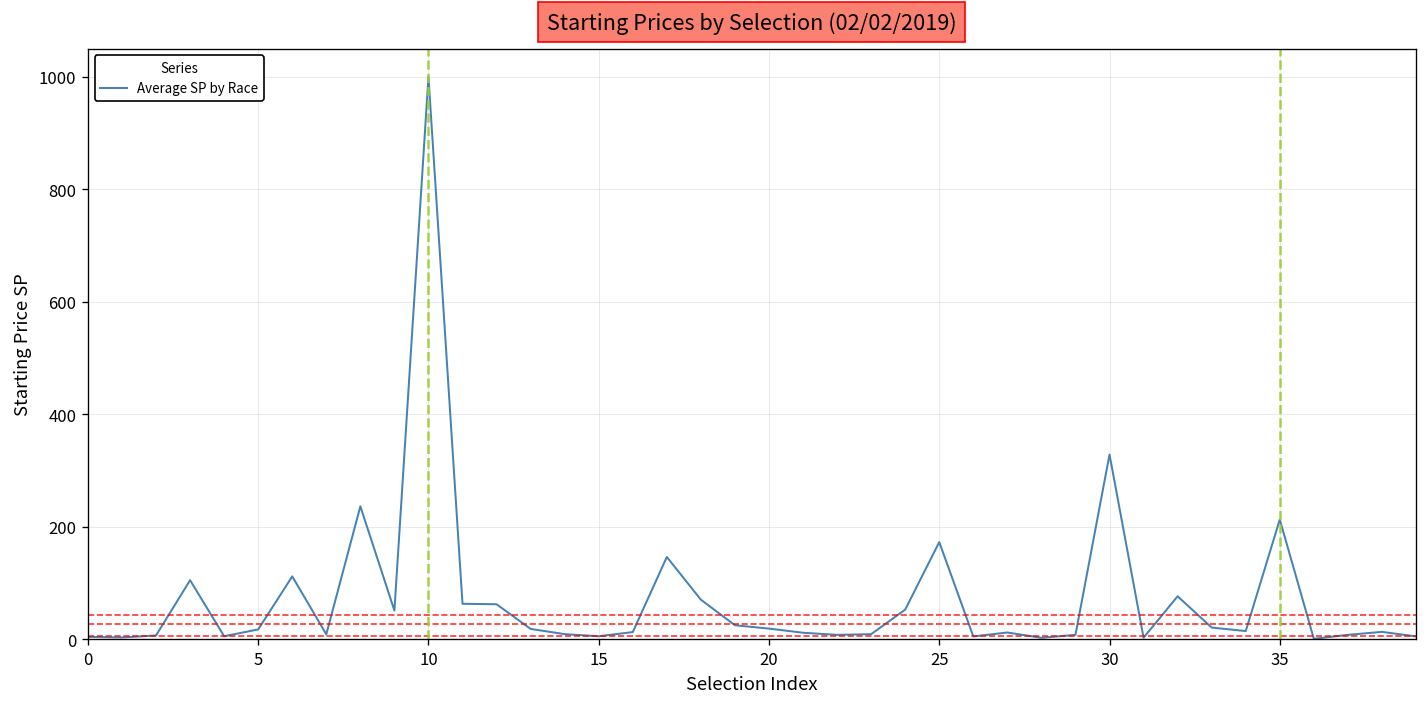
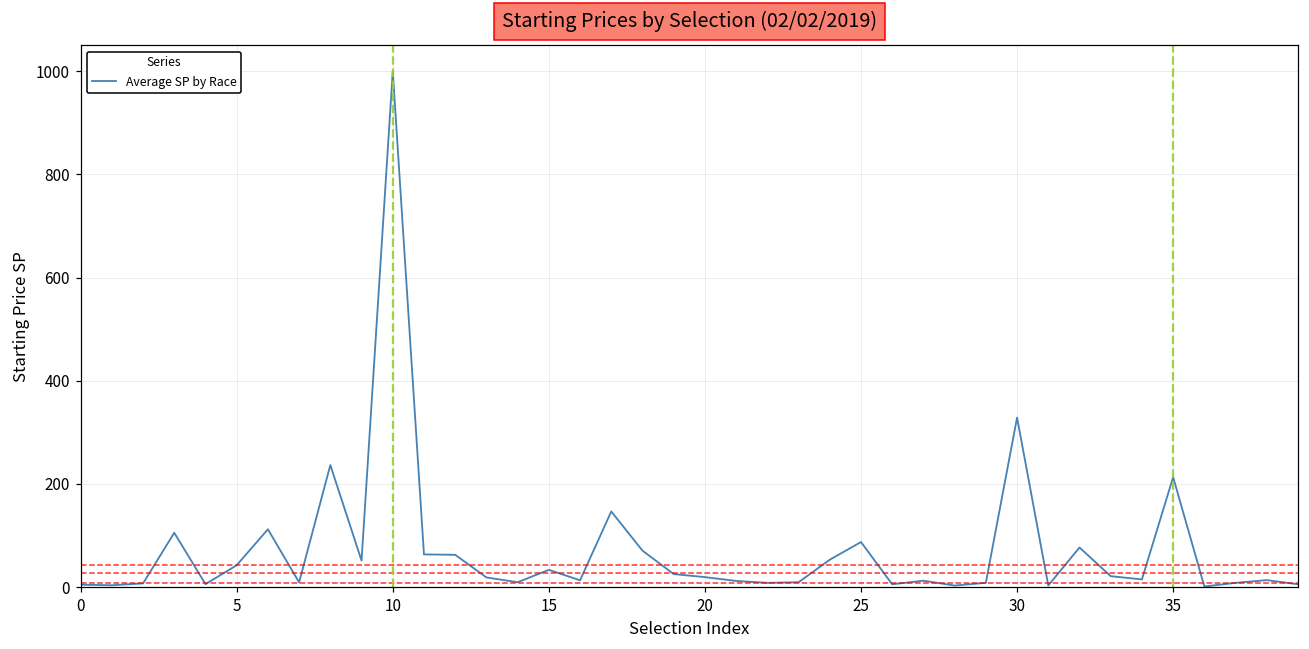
  {
    "0": 0,
-   "5": 20,
+   "5": 40,
    "10": 1000,
-   "15": 10,
+   "15": 30,
    "20": 20,
-   "25": 170,
+   "25": 90,
    "30": 330,
    "35": 210
  }
